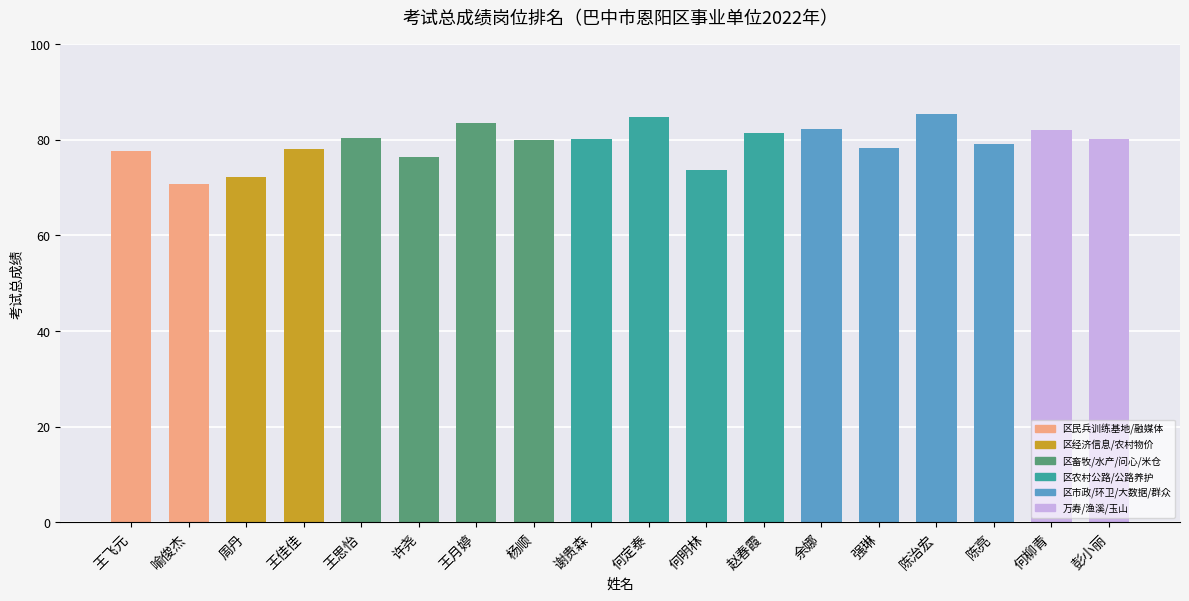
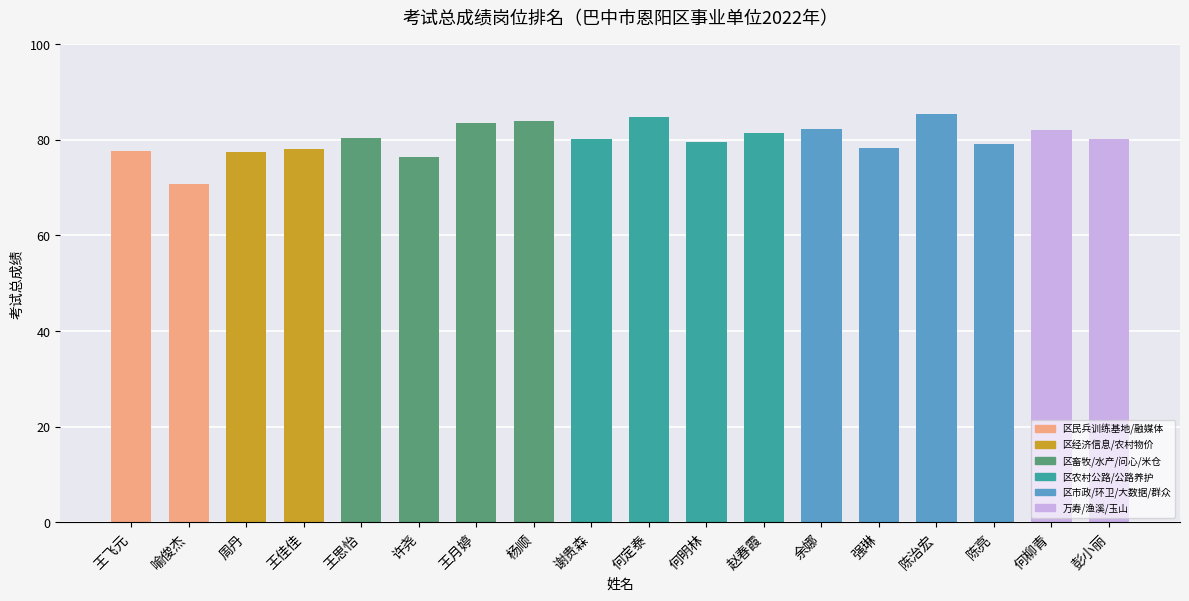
  {
    "王飞元": 78,
    "喻俊杰": 71,
-   "周丹": 72,
+   "周丹": 77,
    "王佳佳": 78,
    "王思怡": 80,
    "许尧": 76,
    "王月婷": 83,
-   "杨顺": 80,
+   "杨顺": 84,
    "谢贵森": 80,
    "何定泰": 85,
-   "何明林": 74,
+   "何明林": 80,
    "赵春霞": 81,
    "余娜": 82,
    "强琳": 78,
    "陈治宏": 85,
    "陈亮": 79,
    "何柳青": 82,
    "彭小丽": 80
  }
